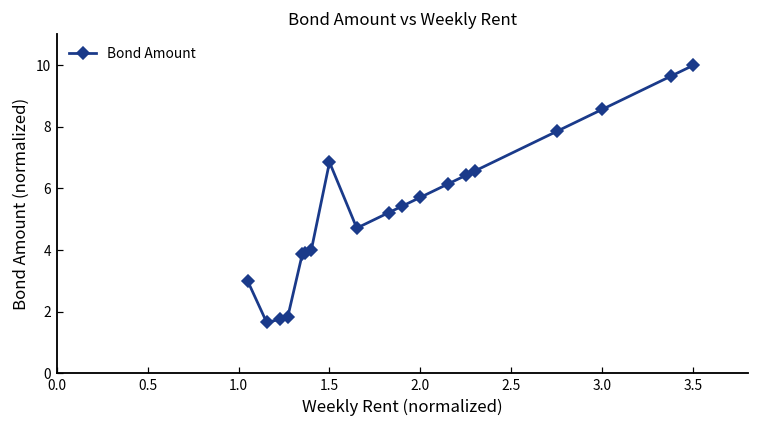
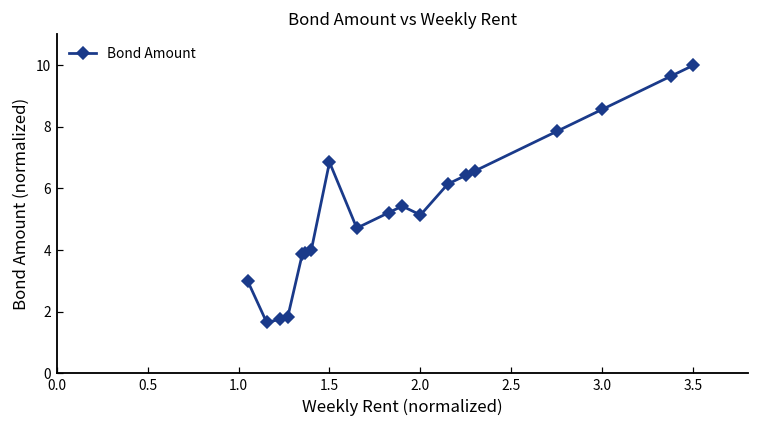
  {
    "1.5": 6.9,
-   "2.0": 5.7,
+   "2.0": 5.1,
    "3.0": 8.6,
    "3.5": 10.0
  }
